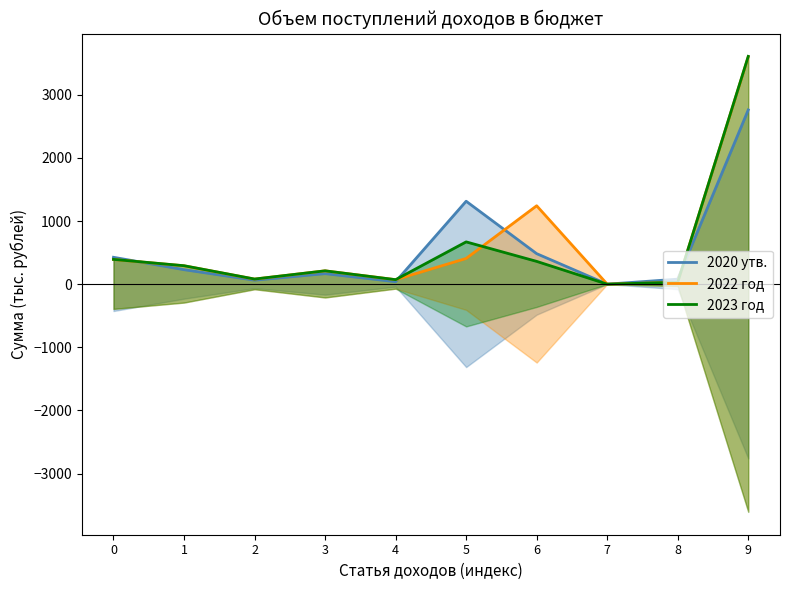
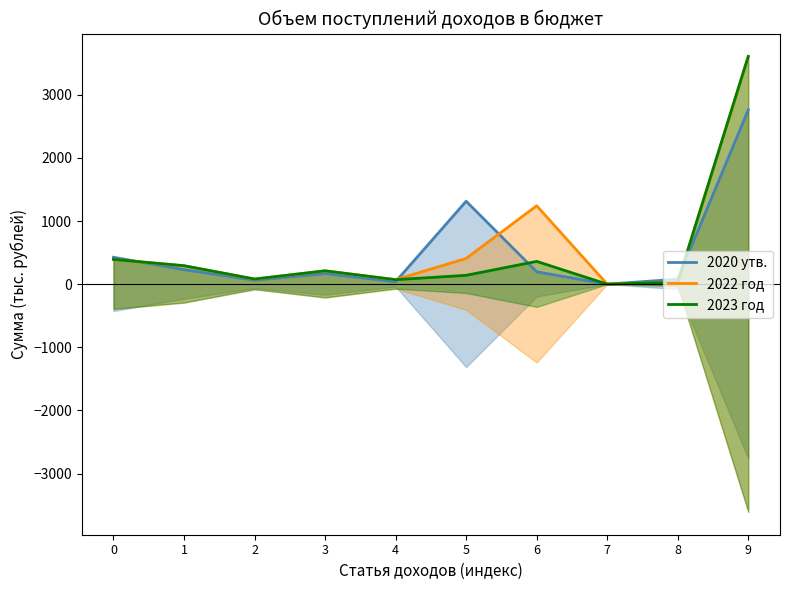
  {
    "2020 утв.": {
      "1": 200,
      "3": 200,
      "5": 1300,
-     "6": 500,
+     "6": 200,
      "9": 2800
    },
    "2022 год": {
      "5": 400,
      "6": 1200
    },
    "2023 год": {
-     "5": 700,
+     "5": 100,
      "6": 400
    }
  }
